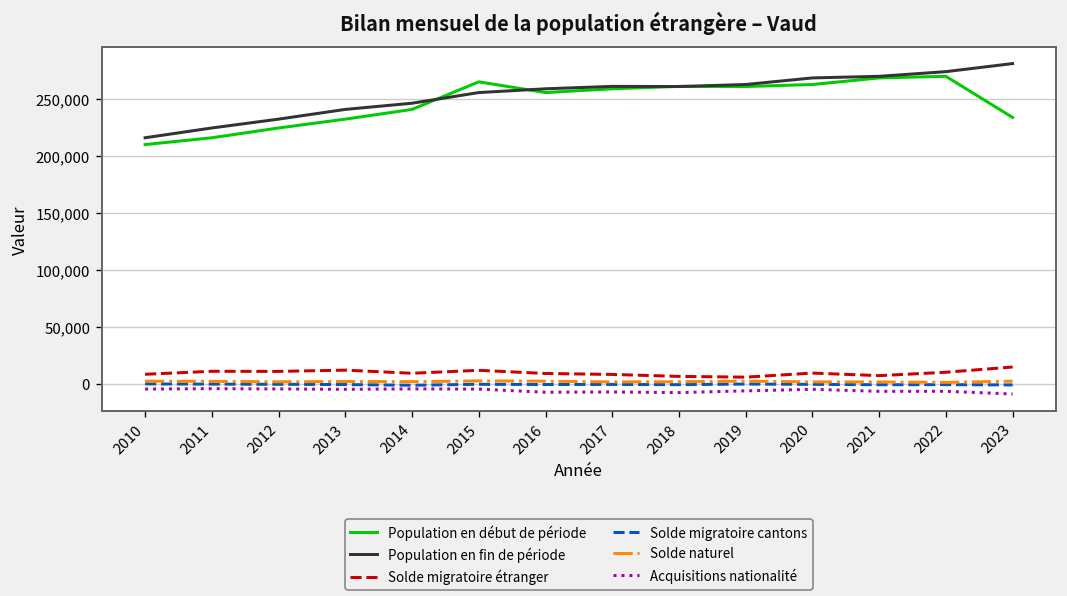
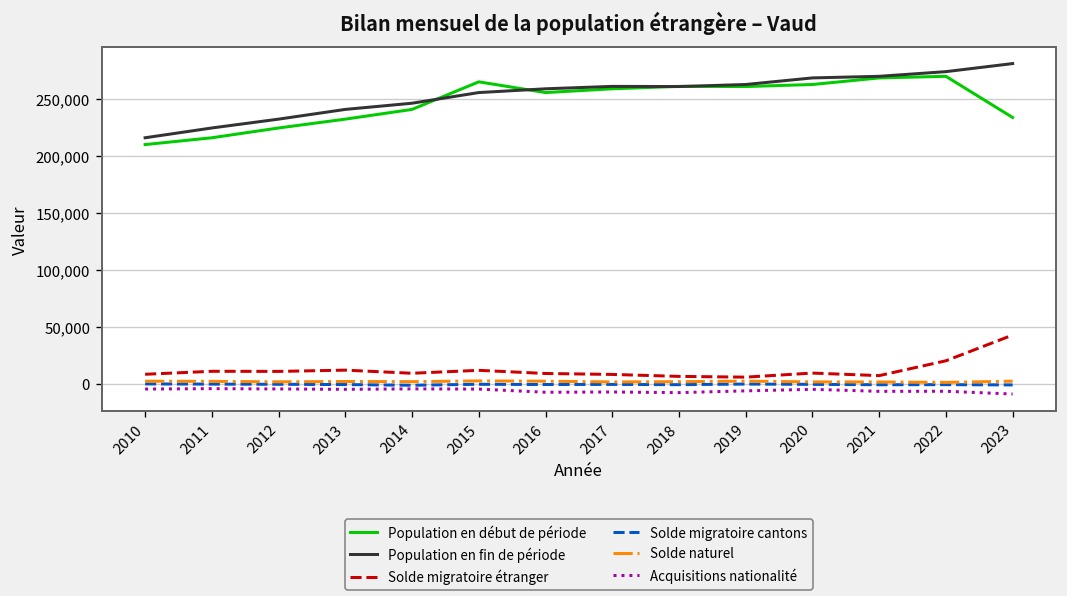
  {
    "Population en début de période": {
      "2010": "210,000",
      "2011": "220,000",
      "2012": "220,000",
      "2013": "230,000",
      "2014": "240,000",
      "2015": "260,000",
      "2016": "260,000",
      "2020": "260,000",
      "2022": "270,000",
      "2023": "230,000"
    },
    "Population en fin de période": {
      "2010": "220,000",
      "2011": "220,000",
      "2012": "230,000",
      "2013": "240,000",
      "2014": "250,000",
      "2015": "260,000",
      "2016": "260,000",
      "2020": "270,000",
      "2022": "270,000",
      "2023": "280,000"
    },
    "Solde migratoire étranger": {
      "2010": "10,000",
      "2011": "10,000",
      "2012": "10,000",
      "2013": "10,000",
      "2014": "10,000",
      "2015": "10,000",
      "2016": "10,000",
      "2017": "10,000",
      "2018": "10,000",
      "2019": "10,000",
      "2020": "10,000",
      "2021": "10,000",
-     "2022": "10,000",
-     "2023": "10,000"
+     "2022": "20,000",
+     "2023": "40,000"
    },
    "Solde migratoire cantons": {
      "2013": "0",
      "2014": "0",
      "2015": "0",
      "2016": "0",
      "2023": "0"
    },
    "Solde naturel": {
      "2013": "0",
      "2014": "0",
      "2015": "0",
      "2016": "0",
      "2023": "0"
    },
    "Acquisitions nationalité": {
      "2010": "0",
      "2011": "0",
      "2012": "0",
      "2013": "0",
      "2014": "0",
      "2015": "0",
      "2016": "-10,000",
      "2017": "-10,000",
      "2018": "-10,000",
      "2019": "-10,000",
      "2020": "0",
      "2021": "-10,000",
      "2022": "-10,000",
      "2023": "-10,000"
    }
  }
